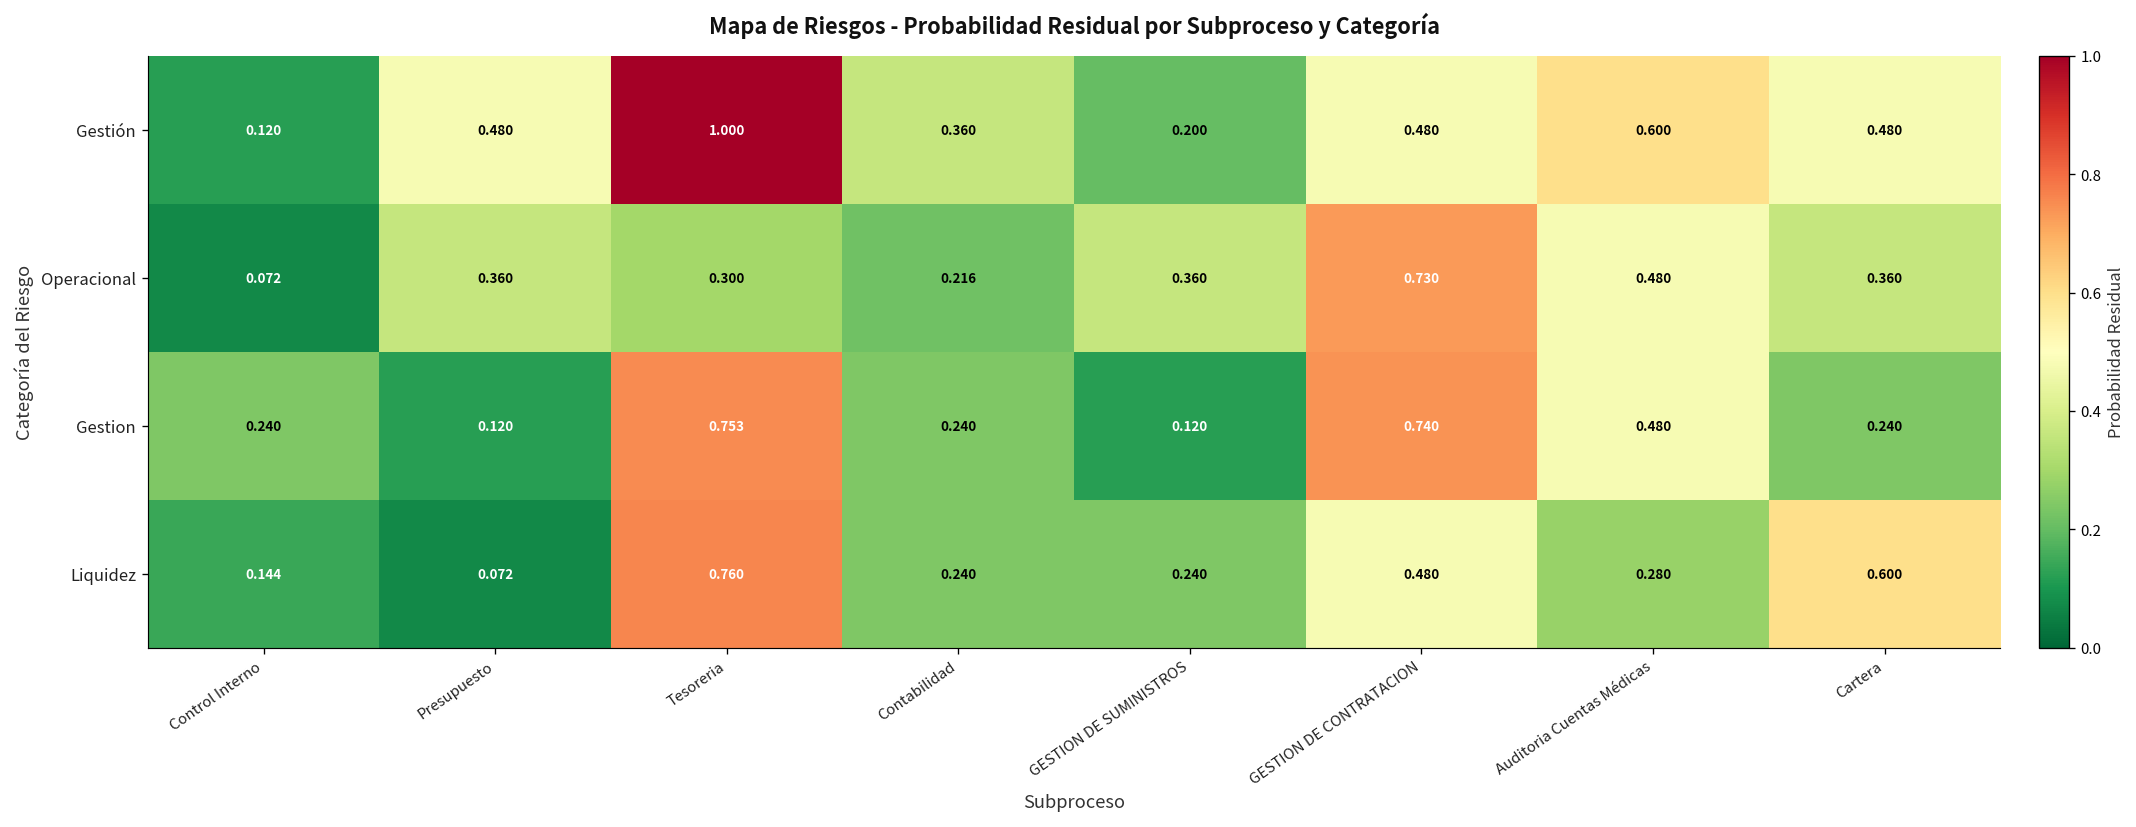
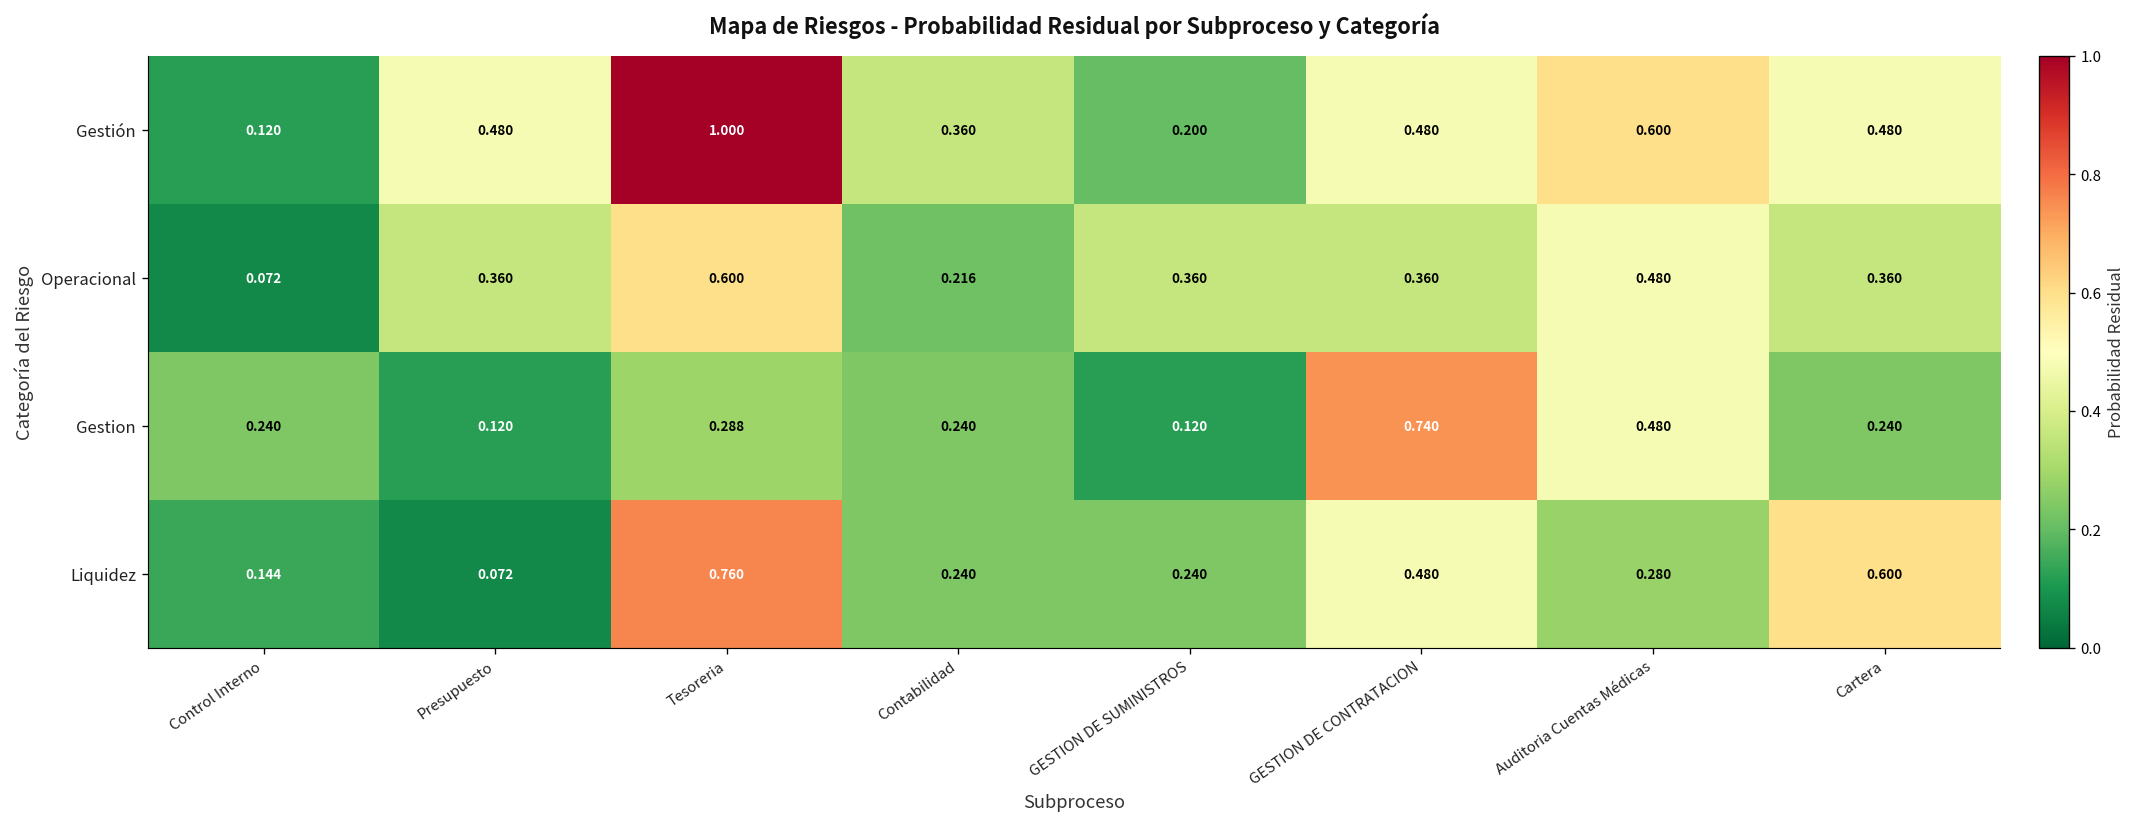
  {
    "Gestión": {
      "Control Interno": 0.120,
      "Presupuesto": 0.480,
      "Tesoreria": 1.000,
      "Contabilidad": 0.360,
      "GESTION DE SUMINISTROS": 0.200,
      "GESTION DE CONTRATACION": 0.480,
      "Auditoria Cuentas Médicas": 0.600,
      "Cartera": 0.480
    },
    "Operacional": {
      "Control Interno": 0.072,
      "Presupuesto": 0.360,
-     "Tesoreria": 0.300,
+     "Tesoreria": 0.600,
      "Contabilidad": 0.216,
      "GESTION DE SUMINISTROS": 0.360,
-     "GESTION DE CONTRATACION": 0.730,
+     "GESTION DE CONTRATACION": 0.360,
      "Auditoria Cuentas Médicas": 0.480,
      "Cartera": 0.360
    },
    "Gestion": {
      "Control Interno": 0.240,
      "Presupuesto": 0.120,
-     "Tesoreria": 0.753,
+     "Tesoreria": 0.288,
      "Contabilidad": 0.240,
      "GESTION DE SUMINISTROS": 0.120,
      "GESTION DE CONTRATACION": 0.740,
      "Auditoria Cuentas Médicas": 0.480,
      "Cartera": 0.240
    },
    "Liquidez": {
      "Control Interno": 0.144,
      "Presupuesto": 0.072,
      "Tesoreria": 0.760,
      "Contabilidad": 0.240,
      "GESTION DE SUMINISTROS": 0.240,
      "GESTION DE CONTRATACION": 0.480,
      "Auditoria Cuentas Médicas": 0.280,
      "Cartera": 0.600
    }
  }
